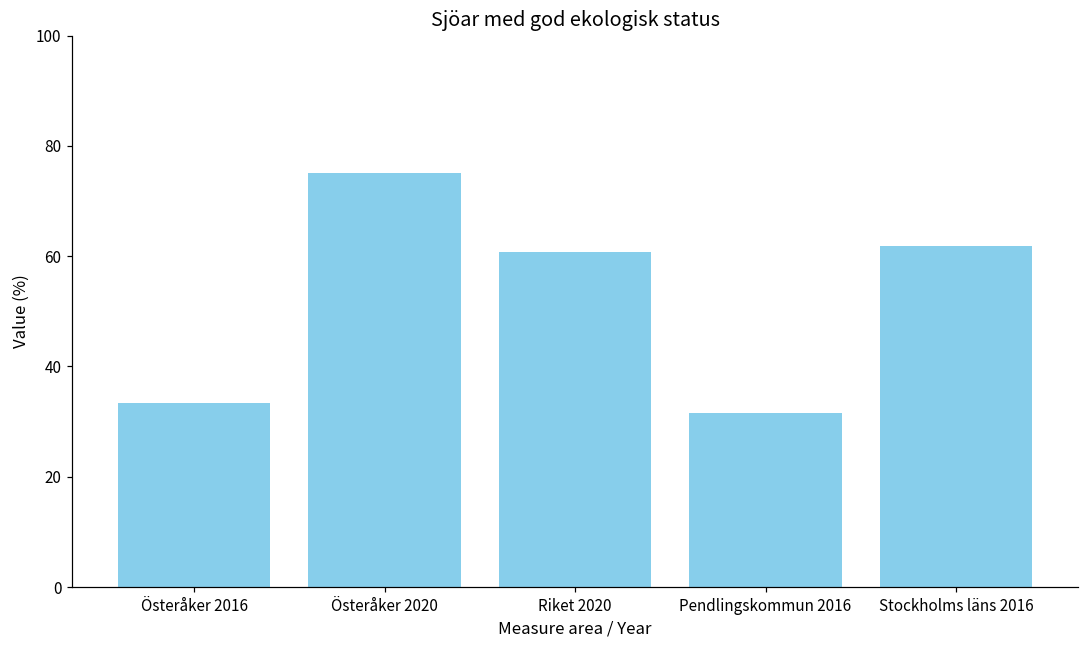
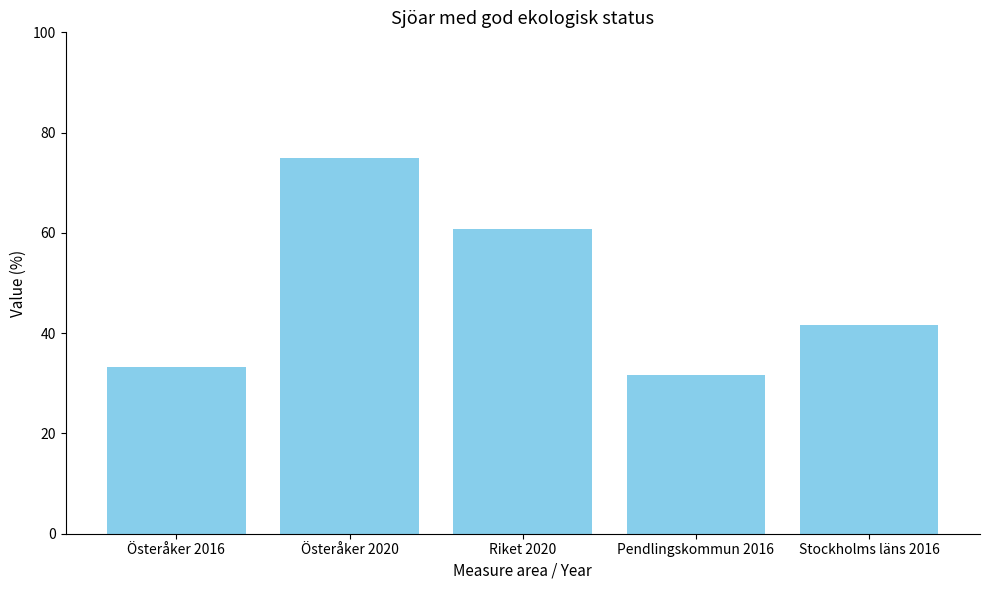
  {
    "Österåker 2016": 33,
    "Österåker 2020": 75,
    "Riket 2020": 61,
    "Pendlingskommun 2016": 32,
-   "Stockholms läns 2016": 62
+   "Stockholms läns 2016": 42
  }
